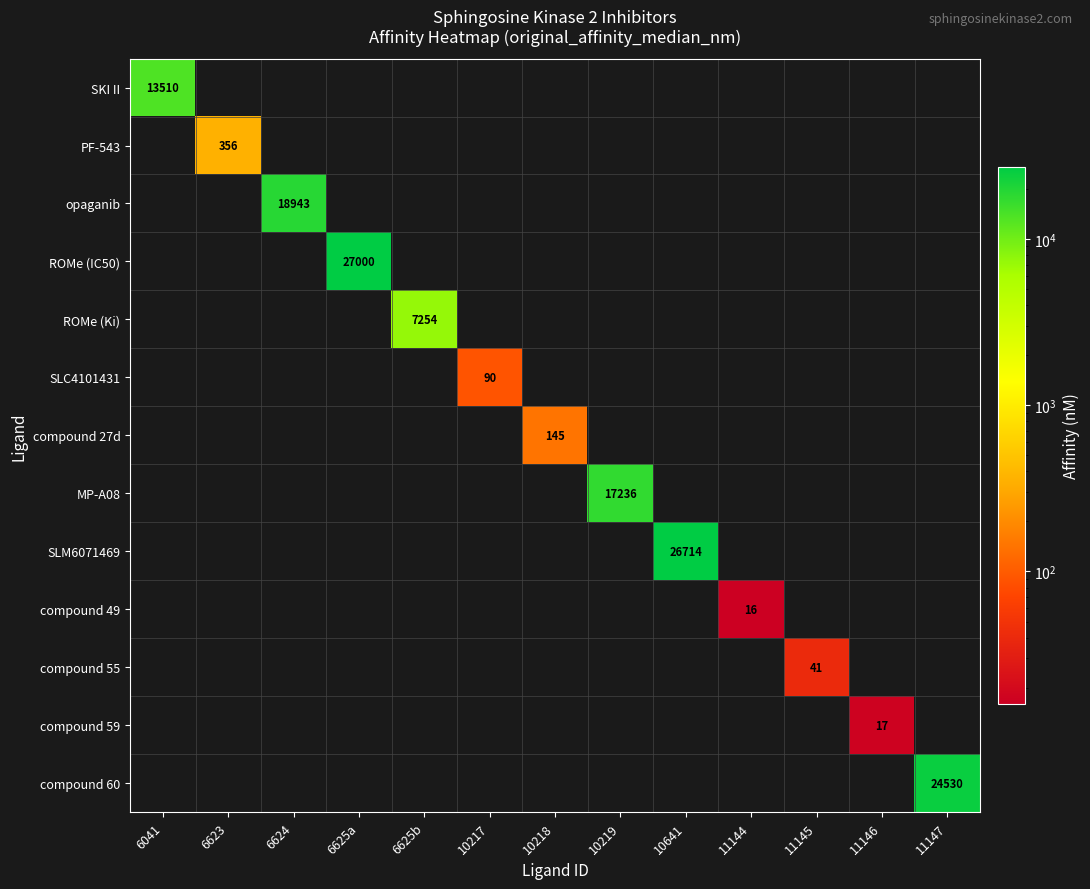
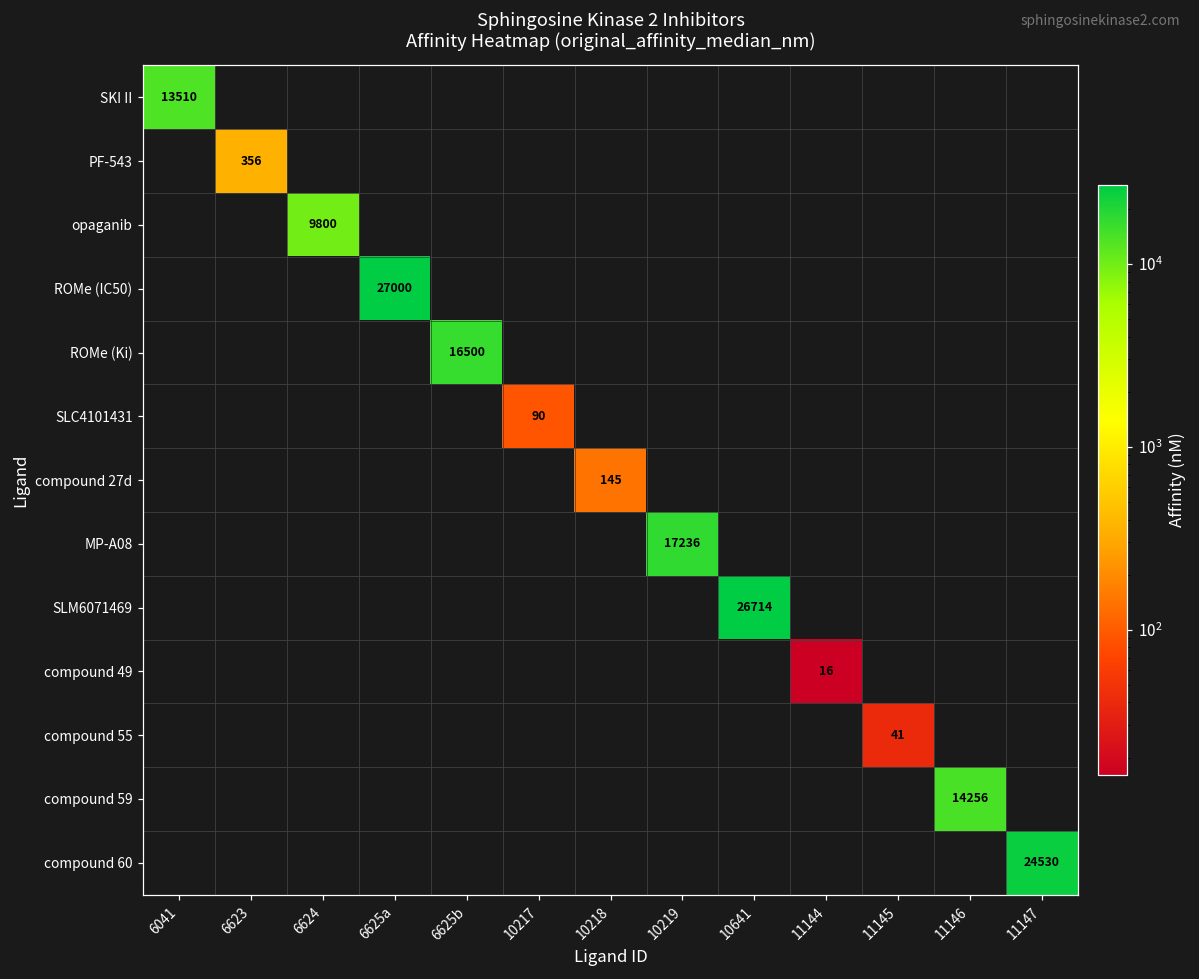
  {
    "SKI II": {
      "6041": 13510
    },
    "PF-543": {
      "6623": 356
    },
    "opaganib": {
-     "6624": 18943
+     "6624": 9800
    },
    "ROMe (IC50)": {
      "6625a": 27000
    },
    "ROMe (Ki)": {
-     "6625b": 7254
+     "6625b": 16500
    },
    "SLC4101431": {
      "10217": 90
    },
    "compound 27d": {
      "10218": 145
    },
    "MP-A08": {
      "10219": 17236
    },
    "SLM6071469": {
      "10641": 26714
    },
    "compound 49": {
      "11144": 16
    },
    "compound 55": {
      "11145": 41
    },
    "compound 59": {
-     "11146": 17
+     "11146": 14256
    },
    "compound 60": {
      "11147": 24530
    }
  }
